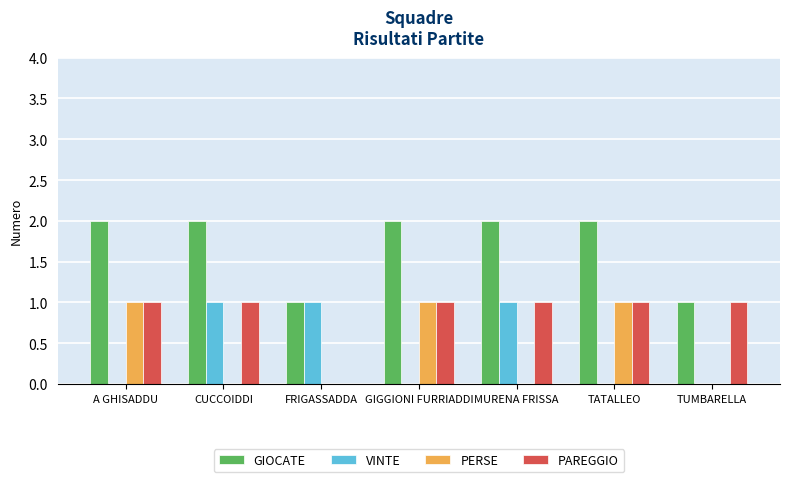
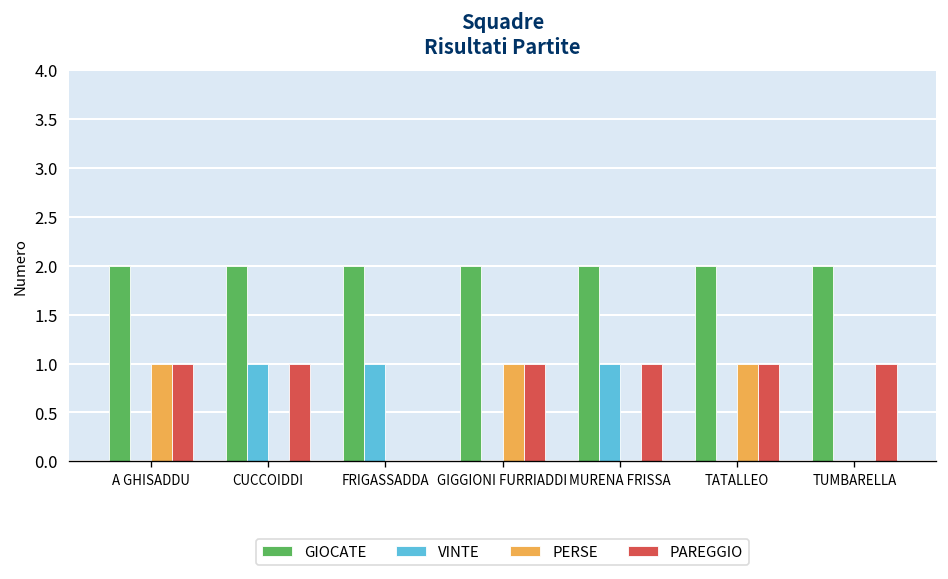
  {
    "GIOCATE": {
      "A GHISADDU": 2,
      "CUCCOIDDI": 2,
-     "FRIGASSADDA": 1,
+     "FRIGASSADDA": 2,
      "GIGGIONI FURRIADDI": 2,
      "MURENA FRISSA": 2,
      "TATALLEO": 2,
-     "TUMBARELLA": 1
+     "TUMBARELLA": 2
    },
    "VINTE": {
      "A GHISADDU": 0,
      "CUCCOIDDI": 1,
      "FRIGASSADDA": 1,
      "GIGGIONI FURRIADDI": 0,
      "MURENA FRISSA": 1,
      "TATALLEO": 0,
      "TUMBARELLA": 0
    },
    "PERSE": {
      "A GHISADDU": 1,
      "CUCCOIDDI": 0,
      "FRIGASSADDA": 0,
      "GIGGIONI FURRIADDI": 1,
      "MURENA FRISSA": 0,
      "TATALLEO": 1,
      "TUMBARELLA": 0
    },
    "PAREGGIO": {
      "A GHISADDU": 1,
      "CUCCOIDDI": 1,
      "FRIGASSADDA": 0,
      "GIGGIONI FURRIADDI": 1,
      "MURENA FRISSA": 1,
      "TATALLEO": 1,
      "TUMBARELLA": 1
    }
  }
